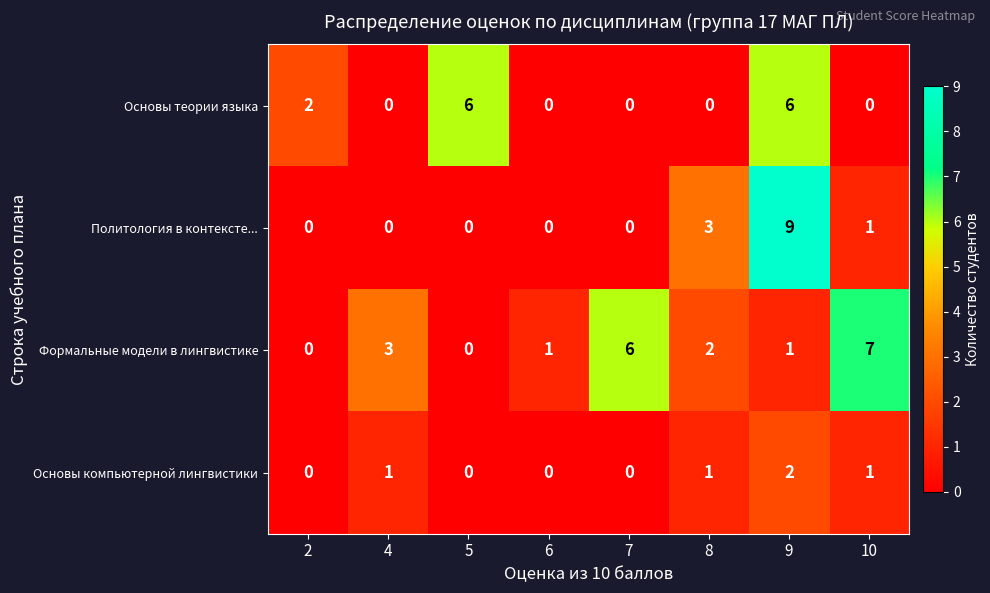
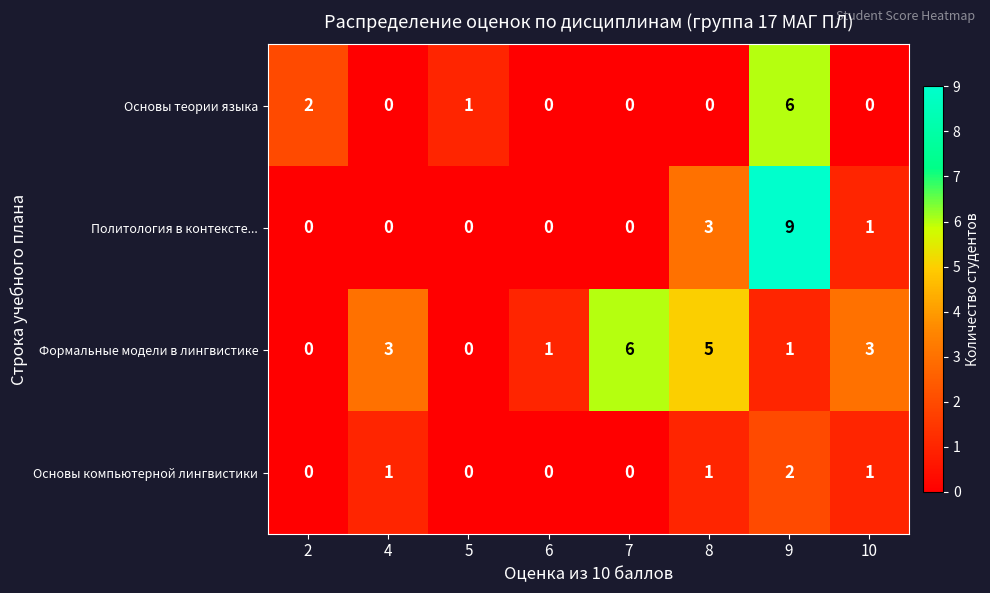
  {
    "Основы теории языка": {
      "2": 2,
      "4": 0,
-     "5": 6,
+     "5": 1,
      "6": 0,
      "7": 0,
      "8": 0,
      "9": 6,
      "10": 0
    },
    "Политология в контексте...": {
      "2": 0,
      "4": 0,
      "5": 0,
      "6": 0,
      "7": 0,
      "8": 3,
      "9": 9,
      "10": 1
    },
    "Формальные модели в лингвистике": {
      "2": 0,
      "4": 3,
      "5": 0,
      "6": 1,
      "7": 6,
-     "8": 2,
+     "8": 5,
      "9": 1,
-     "10": 7
+     "10": 3
    },
    "Основы компьютерной лингвистики": {
      "2": 0,
      "4": 1,
      "5": 0,
      "6": 0,
      "7": 0,
      "8": 1,
      "9": 2,
      "10": 1
    }
  }
